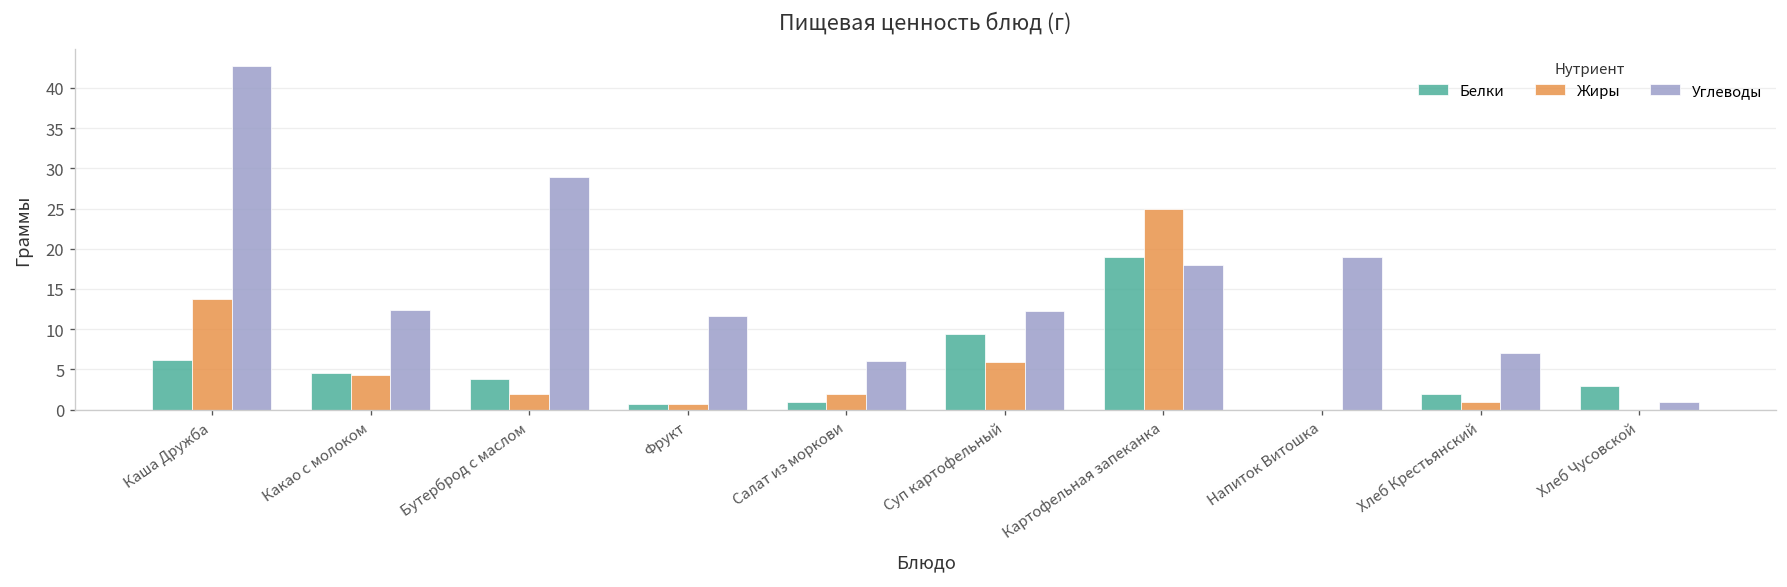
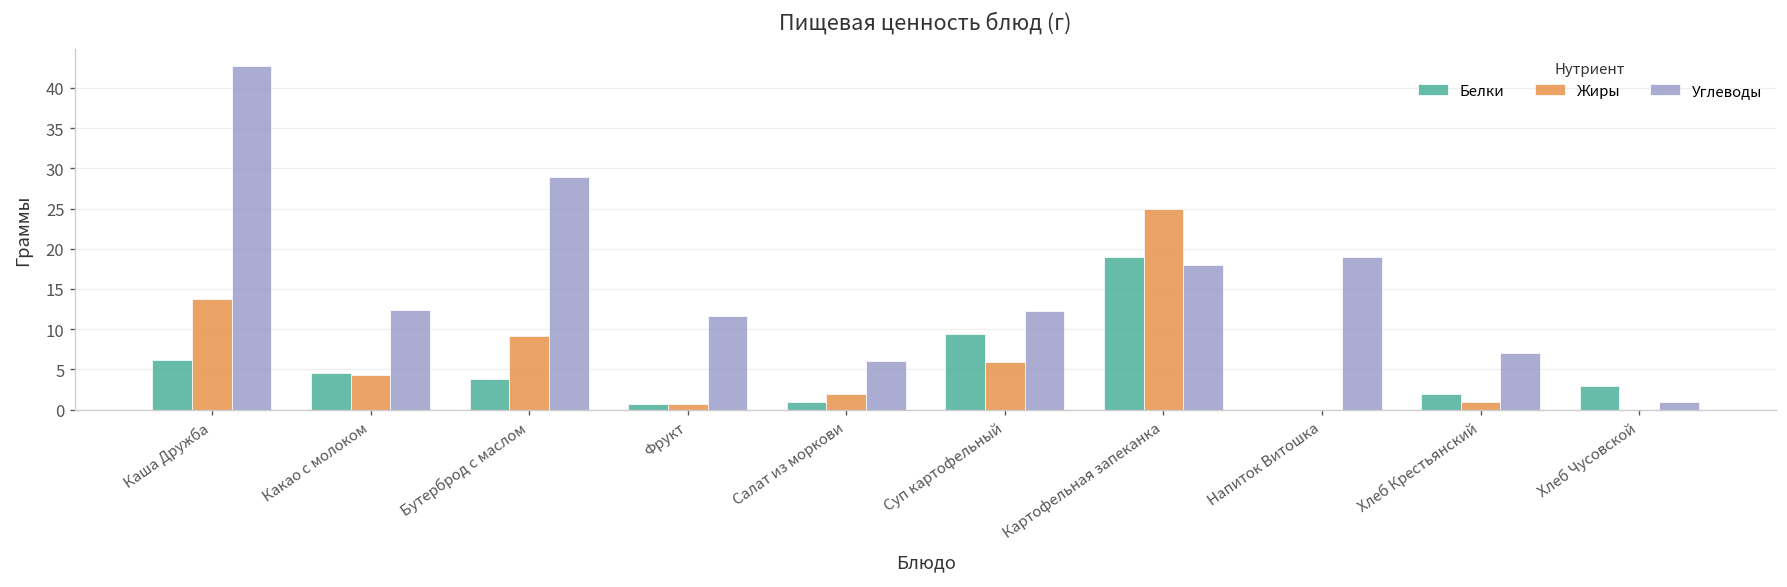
  {
    "Белки": {
      "Каша Дружба": 6,
      "Какао с молоком": 5,
      "Бутерброд с маслом": 4,
      "Фрукт": 1,
      "Салат из моркови": 1,
      "Суп картофельный": 9,
      "Картофельная запеканка": 19,
      "Напиток Витошка": 0,
      "Хлеб Крестьянский": 2,
      "Хлеб Чусовской": 3
    },
    "Жиры": {
      "Каша Дружба": 14,
      "Какао с молоком": 4,
-     "Бутерброд с маслом": 2,
+     "Бутерброд с маслом": 9,
      "Фрукт": 1,
      "Салат из моркови": 2,
      "Суп картофельный": 6,
      "Картофельная запеканка": 25,
      "Напиток Витошка": 0,
      "Хлеб Крестьянский": 1,
      "Хлеб Чусовской": 0
    },
    "Углеводы": {
      "Каша Дружба": 43,
      "Какао с молоком": 12,
      "Бутерброд с маслом": 29,
      "Фрукт": 12,
      "Салат из моркови": 6,
      "Суп картофельный": 12,
      "Картофельная запеканка": 18,
      "Напиток Витошка": 19,
      "Хлеб Крестьянский": 7,
      "Хлеб Чусовской": 1
    }
  }
